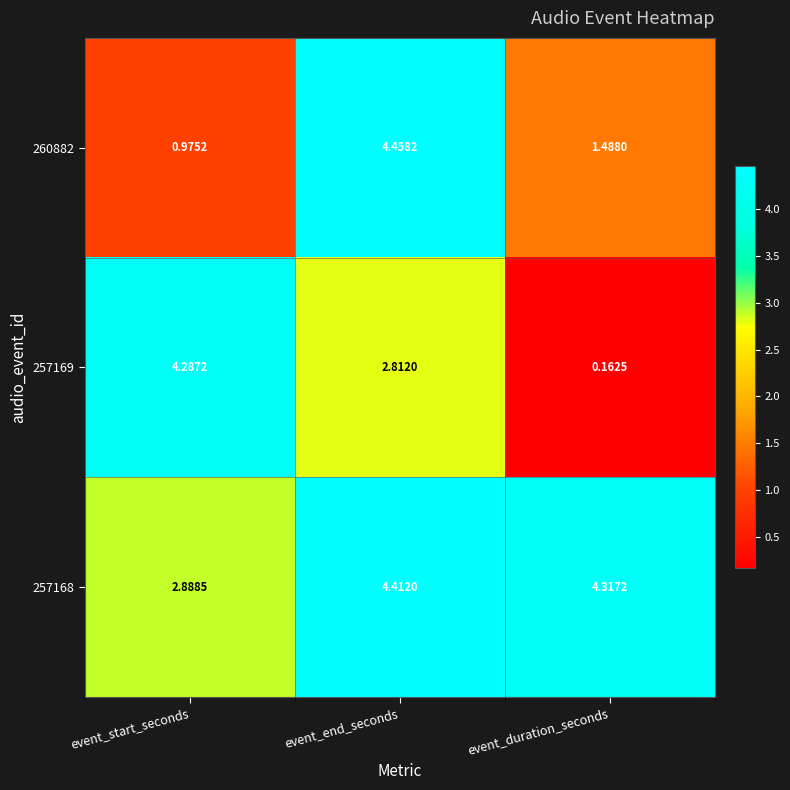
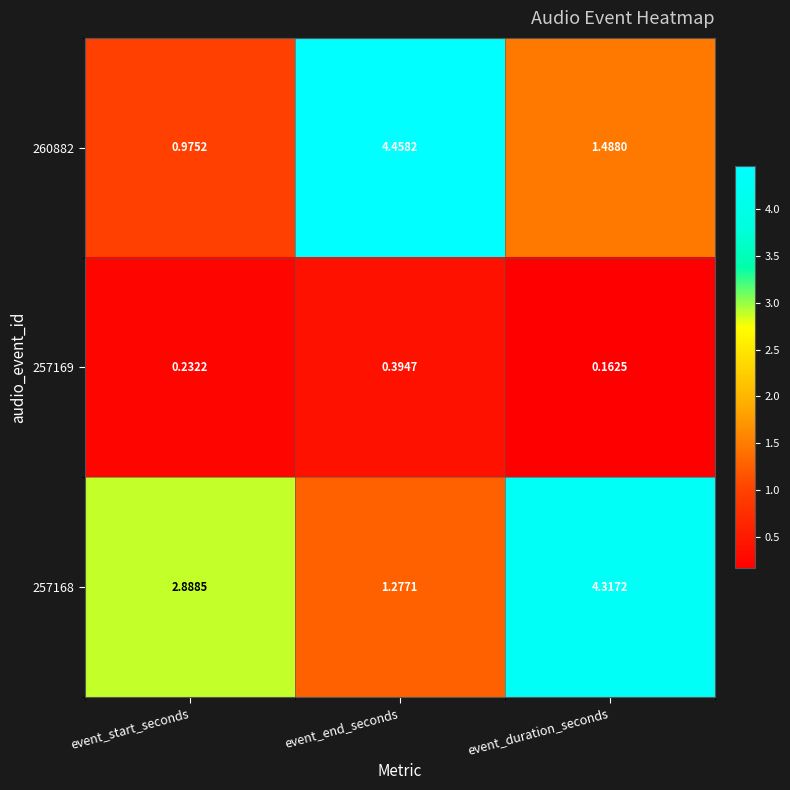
  {
    "260882": {
      "event_start_seconds": 0.9752,
      "event_end_seconds": 4.4582,
      "event_duration_seconds": 1.4880
    },
    "257169": {
-     "event_start_seconds": 4.2872,
-     "event_end_seconds": 2.8120,
+     "event_start_seconds": 0.2322,
+     "event_end_seconds": 0.3947,
      "event_duration_seconds": 0.1625
    },
    "257168": {
      "event_start_seconds": 2.8885,
-     "event_end_seconds": 4.4120,
+     "event_end_seconds": 1.2771,
      "event_duration_seconds": 4.3172
    }
  }
